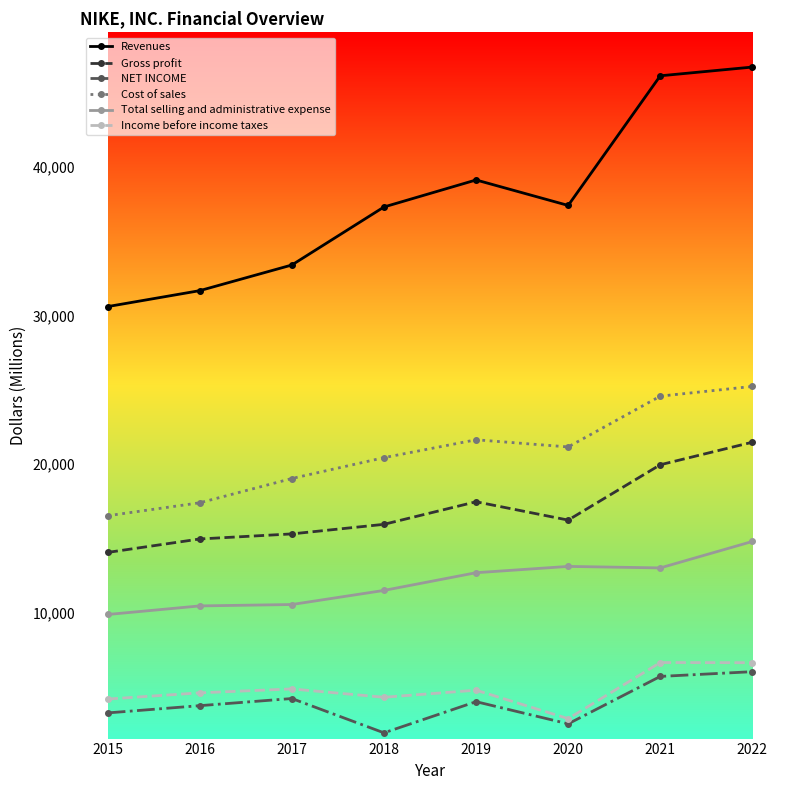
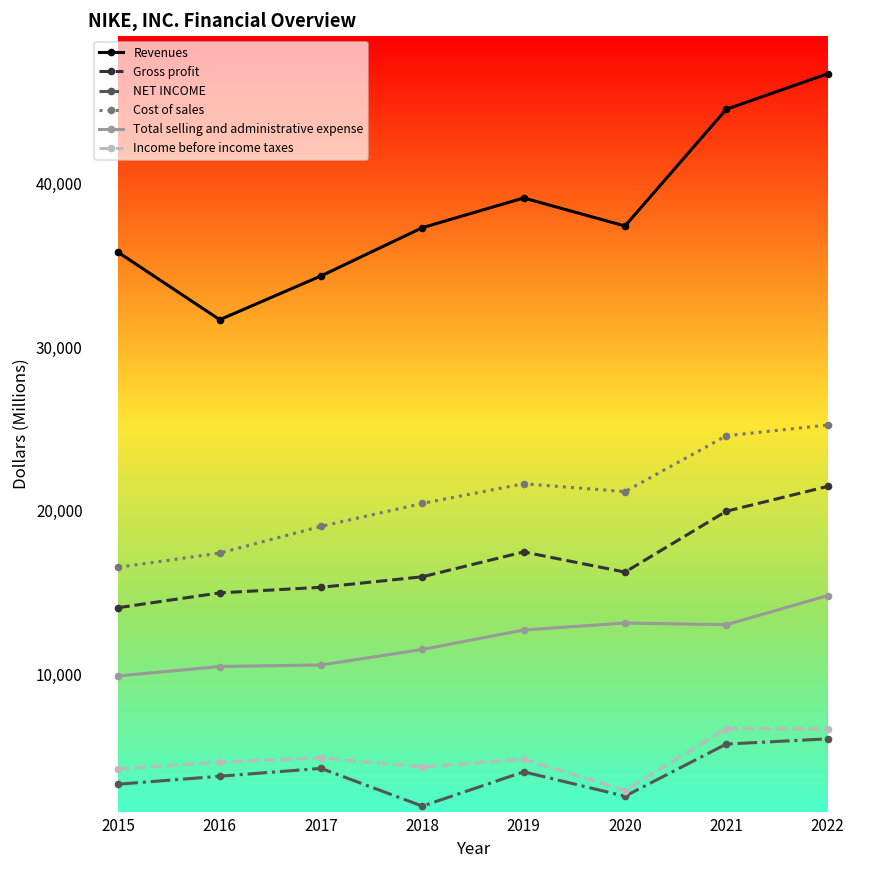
  {
    "Revenues": {
-     "2015": "30,600",
+     "2015": "35,800",
      "2016": "31,700",
-     "2017": "33,400",
+     "2017": "34,400",
      "2018": "37,300",
      "2019": "39,100",
      "2020": "37,400",
-     "2021": "46,100",
+     "2021": "44,500",
      "2022": "46,700"
    }
  }
